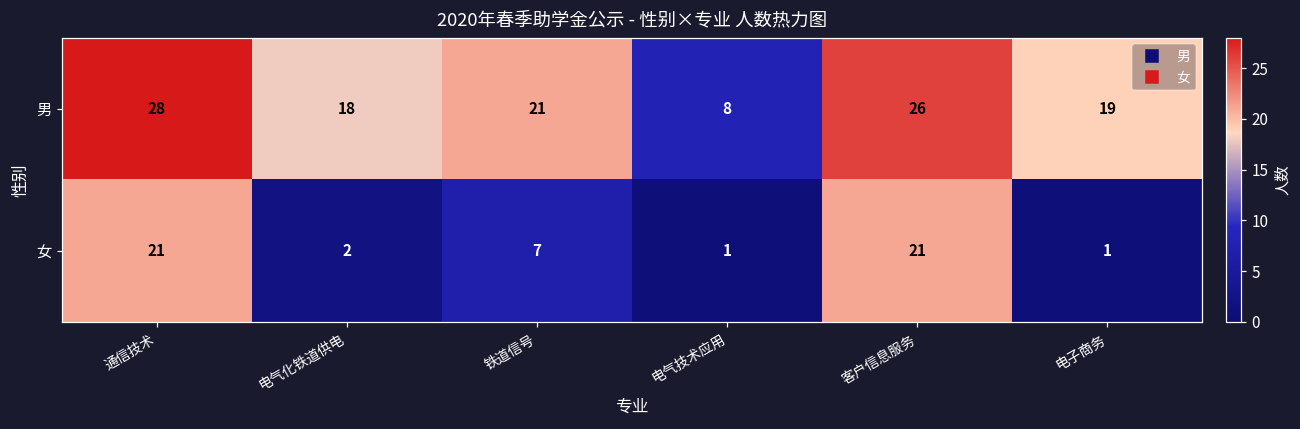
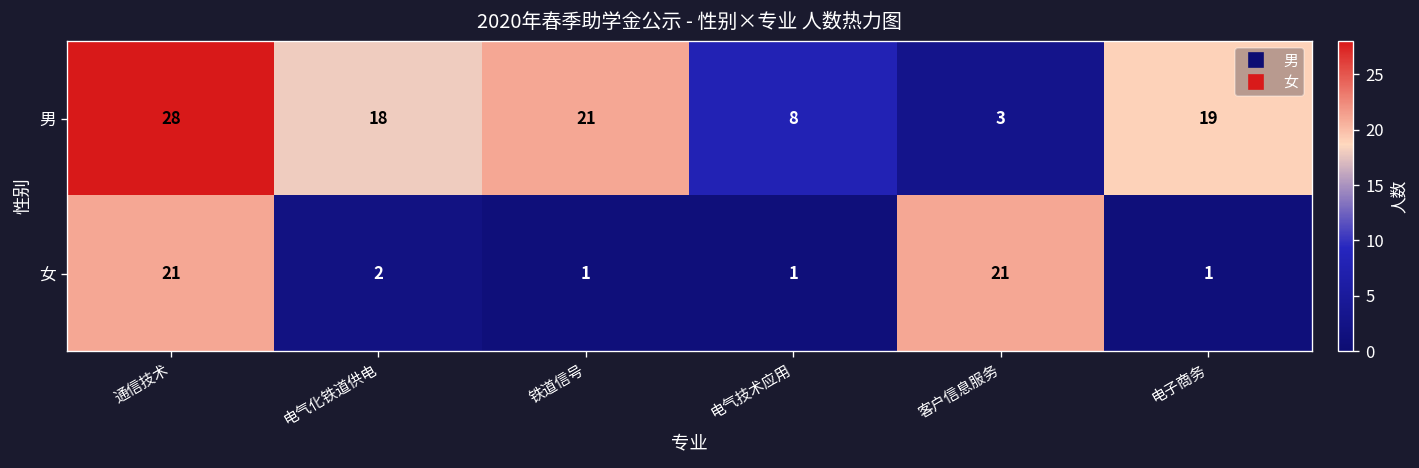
  {
    "男": {
      "通信技术": 28,
      "电气化铁道供电": 18,
      "铁道信号": 21,
      "电气技术应用": 8,
-     "客户信息服务": 26,
+     "客户信息服务": 3,
      "电子商务": 19
    },
    "女": {
      "通信技术": 21,
      "电气化铁道供电": 2,
-     "铁道信号": 7,
+     "铁道信号": 1,
      "电气技术应用": 1,
      "客户信息服务": 21,
      "电子商务": 1
    }
  }
